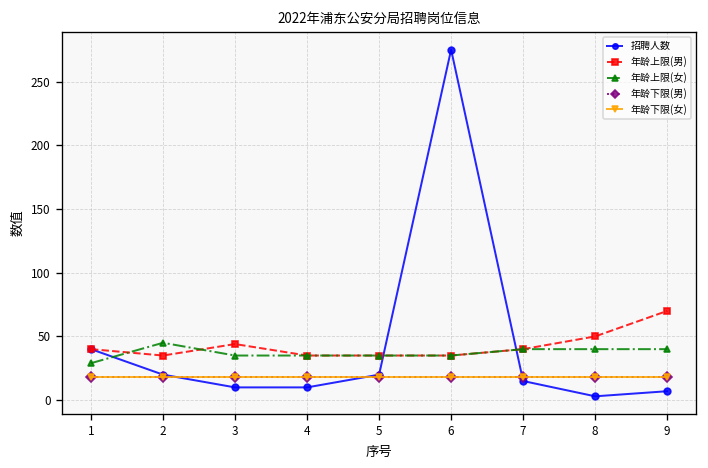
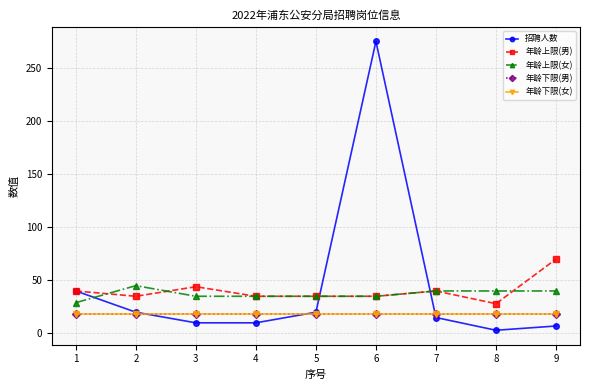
  {
    "招聘人数": {
      "3": 10,
      "4": 10,
      "6": 275,
      "7": 15,
      "8": 3,
      "9": 7
    },
    "年龄上限(男)": {
      "2": 35,
      "3": 44,
-     "8": 50,
+     "8": 28,
      "9": 70
    },
    "年龄上限(女)": {
      "1": 29,
      "2": 45,
      "3": 35,
      "8": 40,
      "9": 40
    },
    "年龄下限(女)": {
      "1": 18,
      "3": 18,
      "4": 18,
      "6": 18,
      "7": 18,
      "8": 18,
      "9": 18
    }
  }
